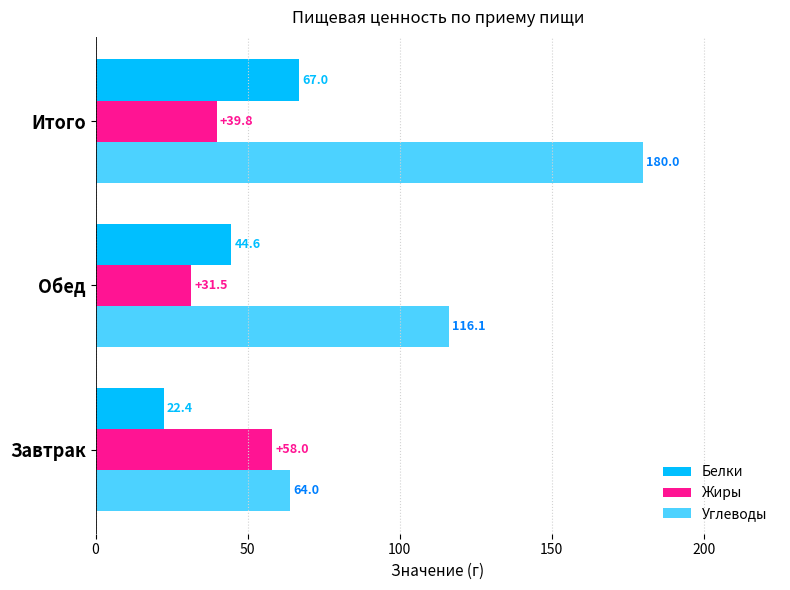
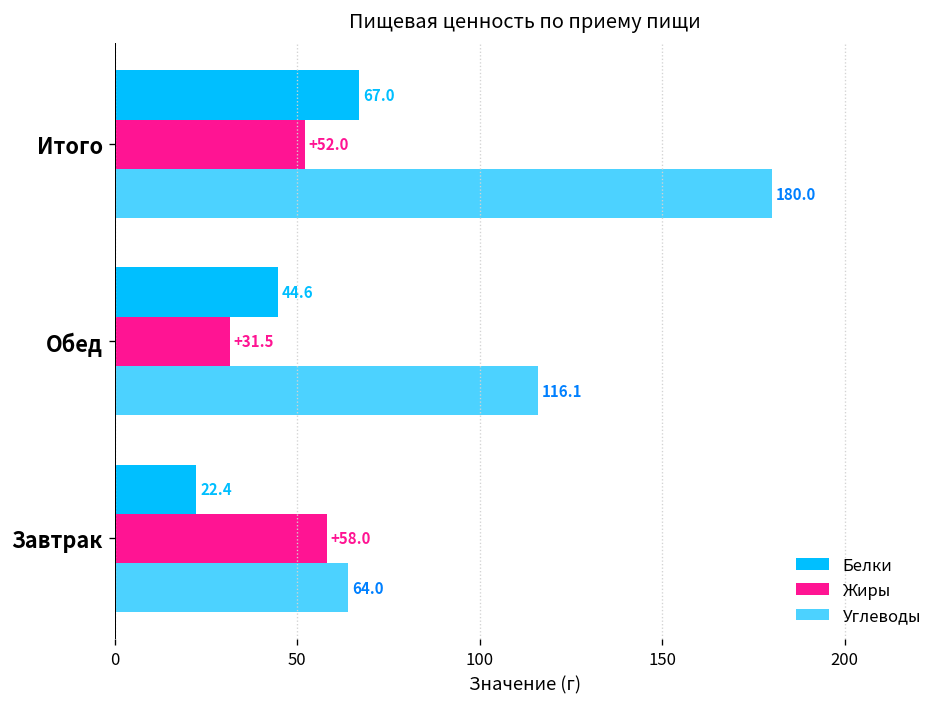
  {
    "Жиры": {
-     "Итого": "+39.8",
+     "Итого": "+52.0",
      "Обед": "+31.5",
      "Завтрак": "+58.0"
    }
  }
